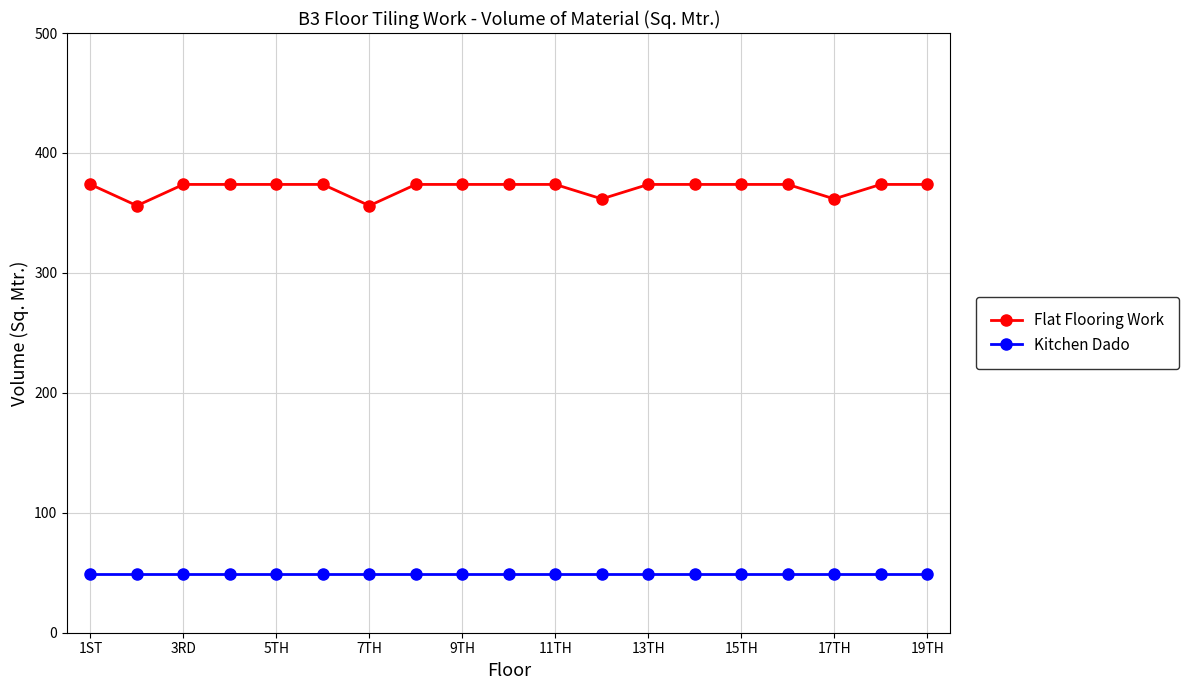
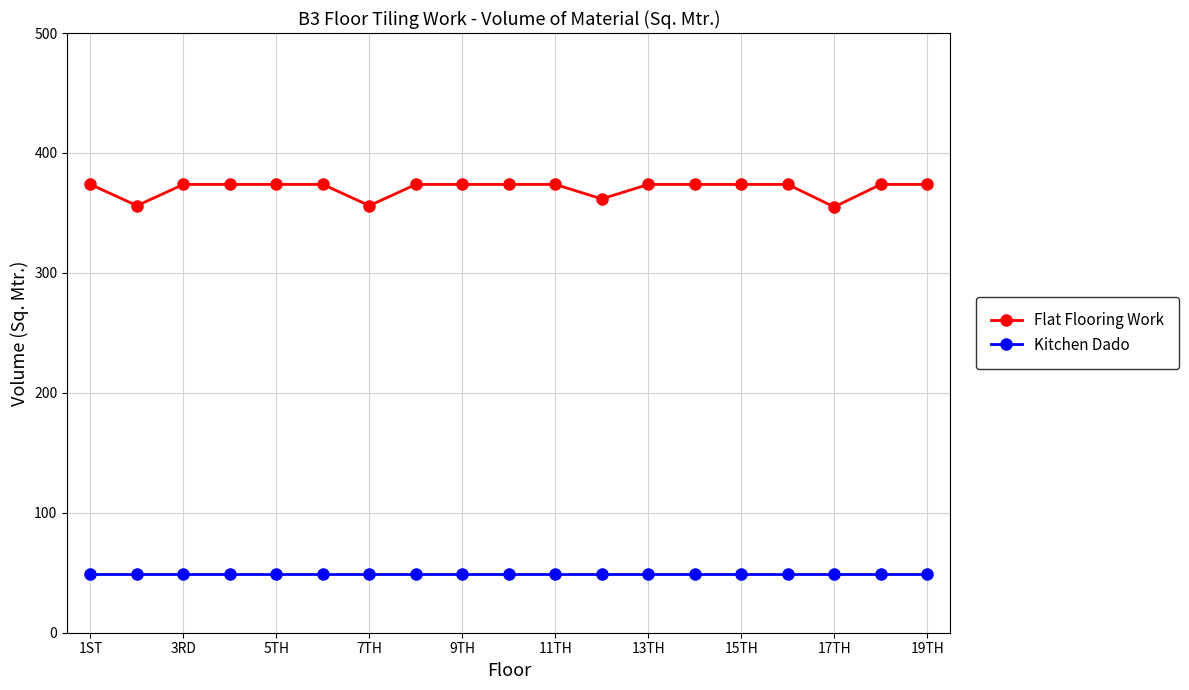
  {
    "Flat Flooring Work": {
      "1ST": 374,
      "3RD": 374,
      "5TH": 374,
      "7TH": 356,
      "9TH": 374,
      "11TH": 374,
      "13TH": 374,
      "15TH": 374,
-     "17TH": 362,
+     "17TH": 355,
      "19TH": 374
    },
    "Kitchen Dado": {
      "1ST": 49,
      "3RD": 49,
      "5TH": 49,
      "7TH": 49,
      "9TH": 49,
      "11TH": 49,
      "13TH": 49,
      "15TH": 49,
      "17TH": 49,
      "19TH": 49
    }
  }
